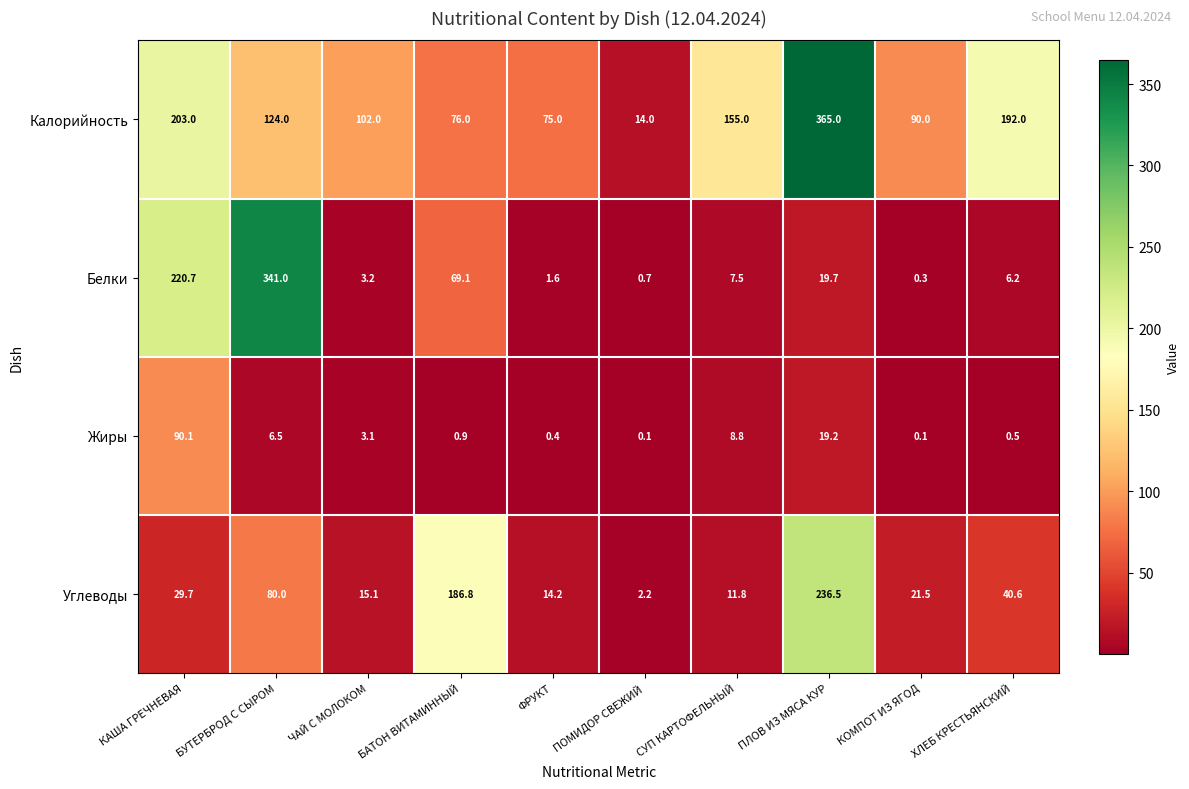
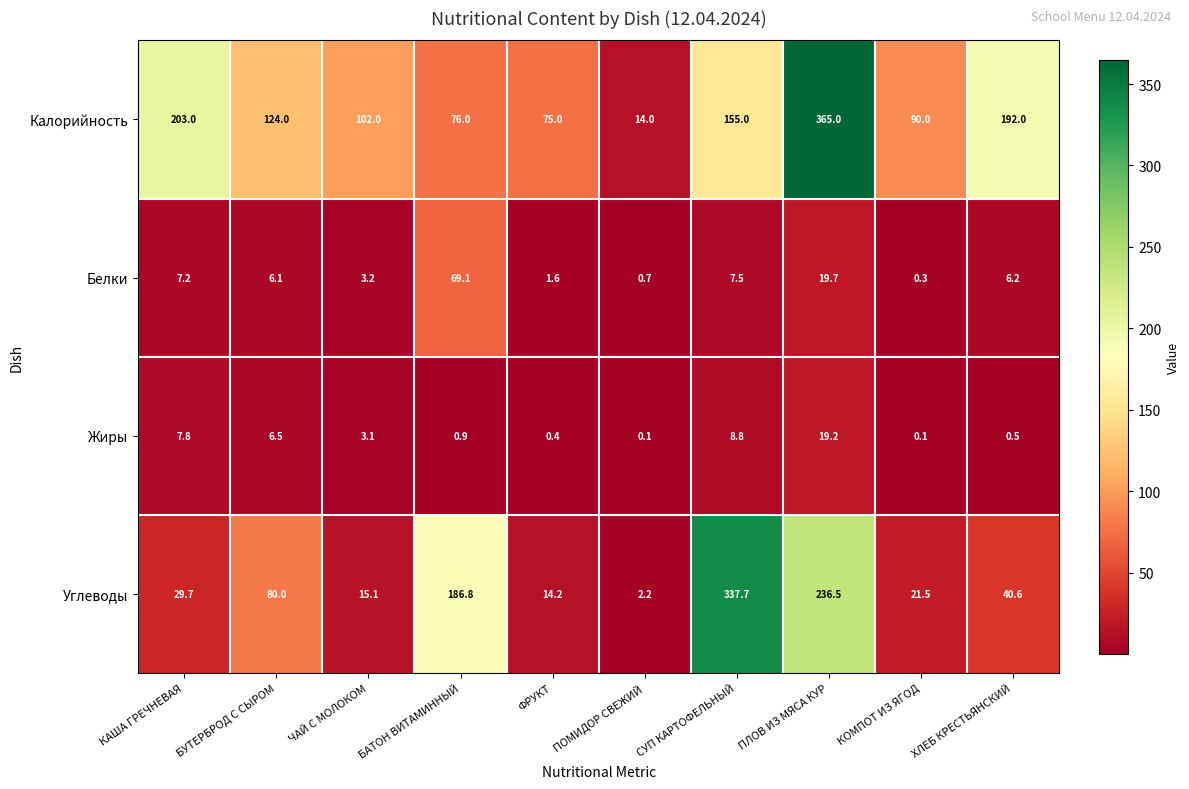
  {
    "Калорийность": {
      "КАША ГРЕЧНЕВАЯ": 203.0,
      "БУТЕРБРОД С СЫРОМ": 124.0,
      "ЧАЙ С МОЛОКОМ": 102.0,
      "БАТОН ВИТАМИННЫЙ": 76.0,
      "ФРУКТ": 75.0,
      "ПОМИДОР СВЕЖИЙ": 14.0,
      "СУП КАРТОФЕЛЬНЫЙ": 155.0,
      "ПЛОВ ИЗ МЯСА КУР": 365.0,
      "КОМПОТ ИЗ ЯГОД": 90.0,
      "ХЛЕБ КРЕСТЬЯНСКИЙ": 192.0
    },
    "Белки": {
-     "КАША ГРЕЧНЕВАЯ": 220.7,
-     "БУТЕРБРОД С СЫРОМ": 341.0,
+     "КАША ГРЕЧНЕВАЯ": 7.2,
+     "БУТЕРБРОД С СЫРОМ": 6.1,
      "ЧАЙ С МОЛОКОМ": 3.2,
      "БАТОН ВИТАМИННЫЙ": 69.1,
      "ФРУКТ": 1.6,
      "ПОМИДОР СВЕЖИЙ": 0.7,
      "СУП КАРТОФЕЛЬНЫЙ": 7.5,
      "ПЛОВ ИЗ МЯСА КУР": 19.7,
      "КОМПОТ ИЗ ЯГОД": 0.3,
      "ХЛЕБ КРЕСТЬЯНСКИЙ": 6.2
    },
    "Жиры": {
-     "КАША ГРЕЧНЕВАЯ": 90.1,
+     "КАША ГРЕЧНЕВАЯ": 7.8,
      "БУТЕРБРОД С СЫРОМ": 6.5,
      "ЧАЙ С МОЛОКОМ": 3.1,
      "БАТОН ВИТАМИННЫЙ": 0.9,
      "ФРУКТ": 0.4,
      "ПОМИДОР СВЕЖИЙ": 0.1,
      "СУП КАРТОФЕЛЬНЫЙ": 8.8,
      "ПЛОВ ИЗ МЯСА КУР": 19.2,
      "КОМПОТ ИЗ ЯГОД": 0.1,
      "ХЛЕБ КРЕСТЬЯНСКИЙ": 0.5
    },
    "Углеводы": {
      "КАША ГРЕЧНЕВАЯ": 29.7,
      "БУТЕРБРОД С СЫРОМ": 80.0,
      "ЧАЙ С МОЛОКОМ": 15.1,
      "БАТОН ВИТАМИННЫЙ": 186.8,
      "ФРУКТ": 14.2,
      "ПОМИДОР СВЕЖИЙ": 2.2,
-     "СУП КАРТОФЕЛЬНЫЙ": 11.8,
+     "СУП КАРТОФЕЛЬНЫЙ": 337.7,
      "ПЛОВ ИЗ МЯСА КУР": 236.5,
      "КОМПОТ ИЗ ЯГОД": 21.5,
      "ХЛЕБ КРЕСТЬЯНСКИЙ": 40.6
    }
  }
